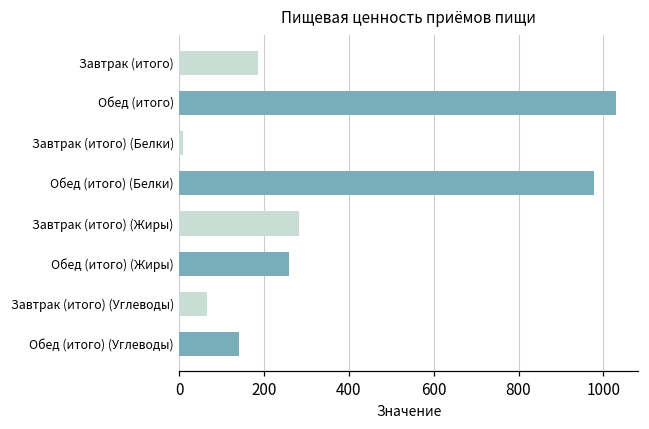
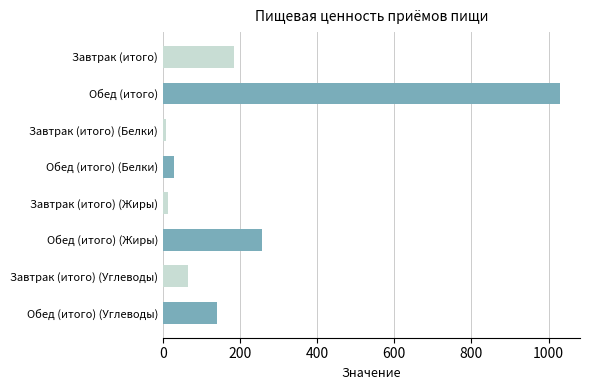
  {
    "Завтрак (итого)": 190,
    "Обед (итого)": 1030,
    "Завтрак (итого) (Белки)": 10,
-   "Обед (итого) (Белки)": 980,
-   "Завтрак (итого) (Жиры)": 280,
+   "Обед (итого) (Белки)": 30,
+   "Завтрак (итого) (Жиры)": 10,
    "Обед (итого) (Жиры)": 260,
    "Завтрак (итого) (Углеводы)": 70,
    "Обед (итого) (Углеводы)": 140
  }
